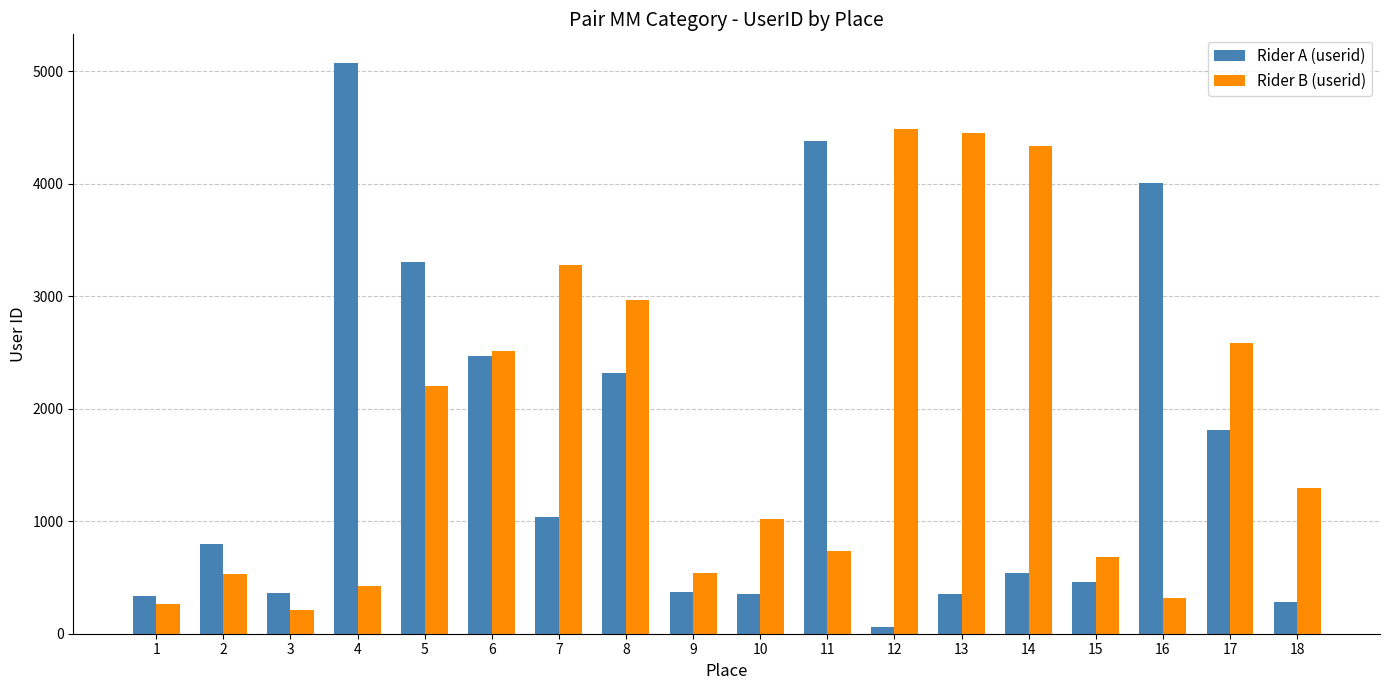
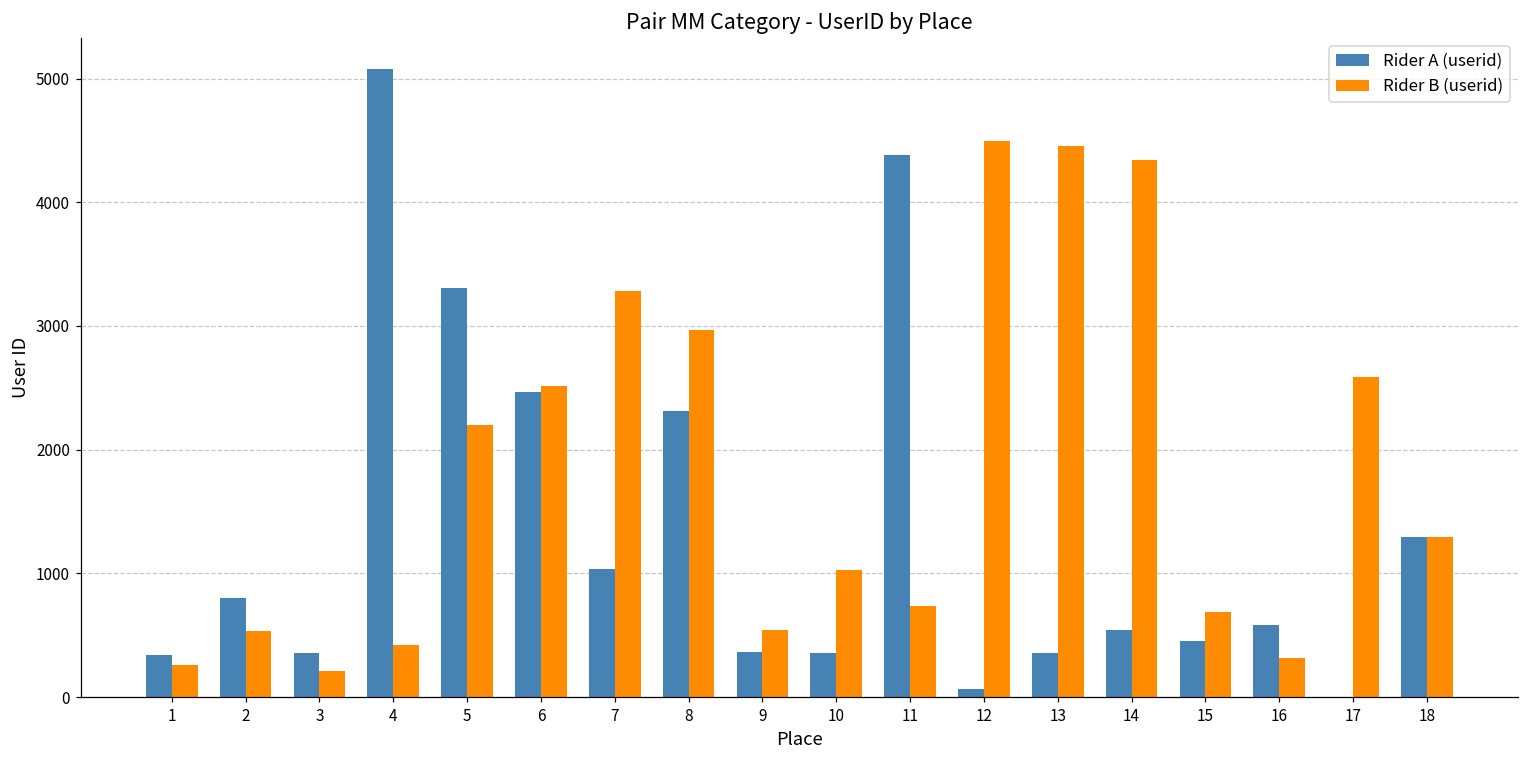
  {
    "Rider A (userid)": {
      "1": 340,
      "2": 800,
      "3": 360,
      "4": 5080,
      "5": 3310,
      "6": 2470,
      "7": 1040,
      "8": 2320,
      "9": 370,
      "10": 360,
      "11": 4380,
      "12": 60,
      "13": 350,
      "14": 540,
      "15": 460,
-     "16": 4010,
-     "17": 1810,
-     "18": 280
+     "16": 580,
+     "17": 0,
+     "18": 1290
    },
    "Rider B (userid)": {
      "1": 260,
      "2": 530,
      "3": 210,
      "4": 420,
      "5": 2200,
      "6": 2520,
      "7": 3280,
      "8": 2970,
      "9": 540,
      "10": 1020,
      "11": 740,
      "12": 4490,
      "13": 4450,
      "14": 4340,
      "15": 690,
      "16": 320,
      "17": 2590,
      "18": 1300
    }
  }
